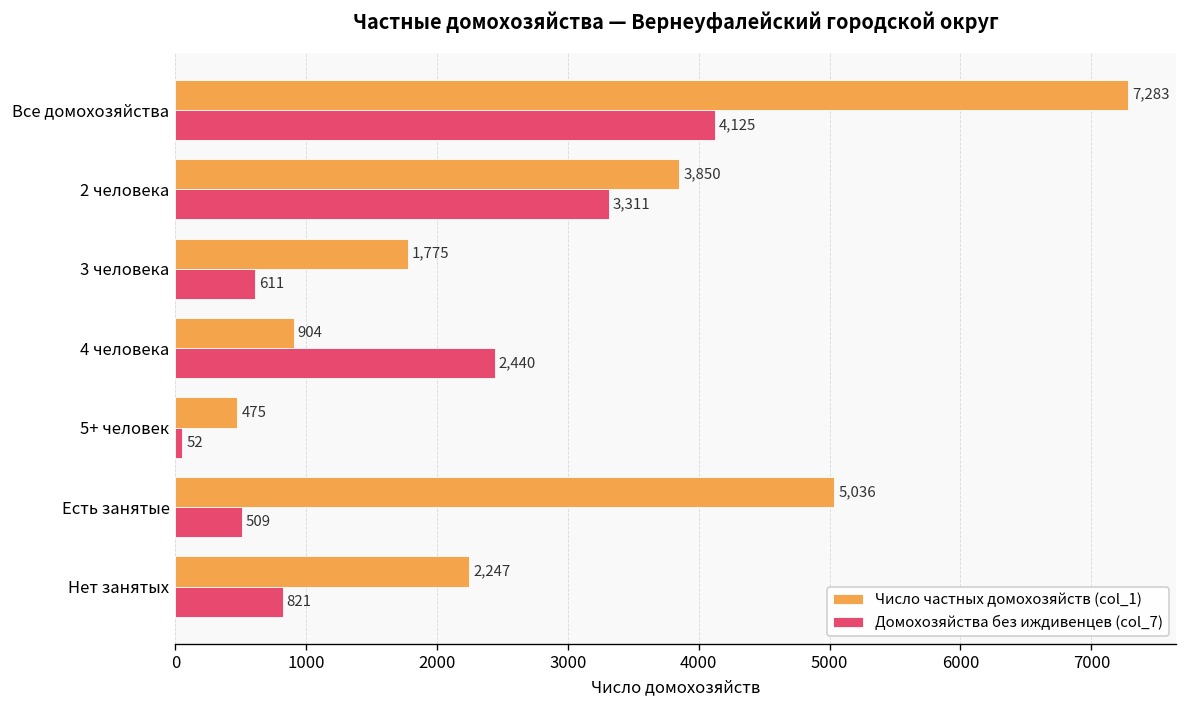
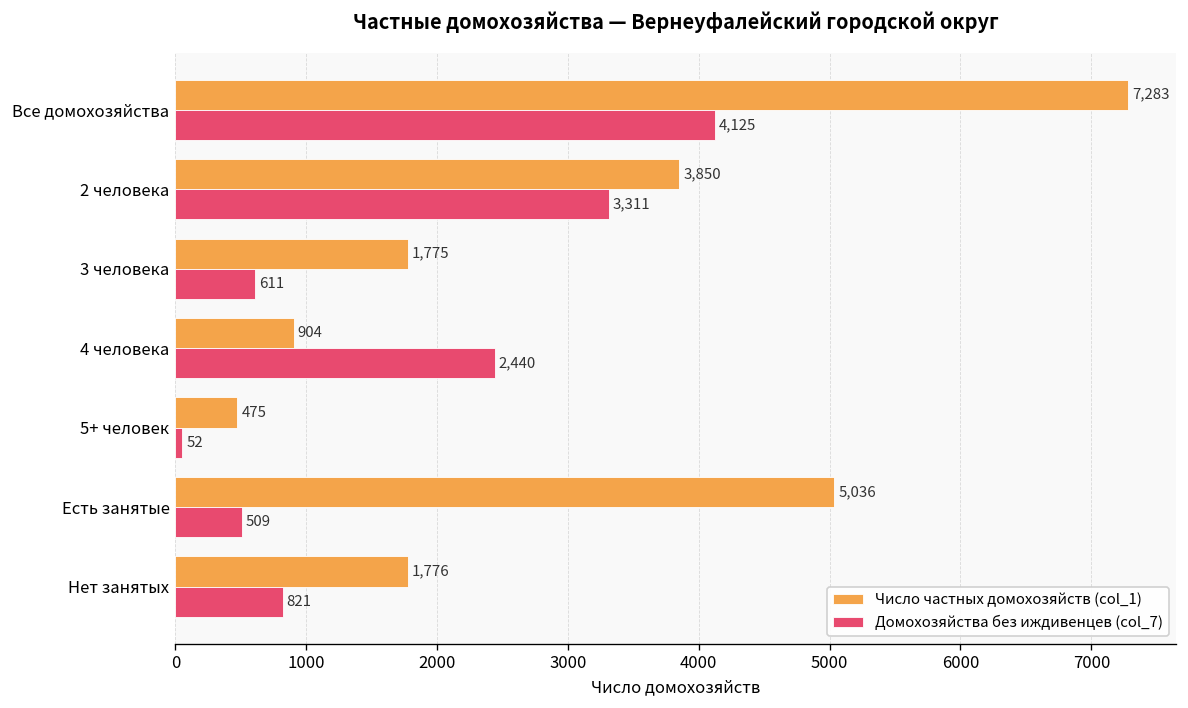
  {
    "Число частных домохозяйств (col_1)": {
      "Все домохозяйства": "7,283",
      "2 человека": "3,850",
      "3 человека": "1,775",
      "4 человека": "904",
      "5+ человек": "475",
      "Есть занятые": "5,036",
-     "Нет занятых": "2,247"
+     "Нет занятых": "1,776"
    },
    "Домохозяйства без иждивенцев (col_7)": {
      "Все домохозяйства": "4,125",
      "2 человека": "3,311",
      "3 человека": "611",
      "4 человека": "2,440",
      "5+ человек": "52",
      "Есть занятые": "509",
      "Нет занятых": "821"
    }
  }
